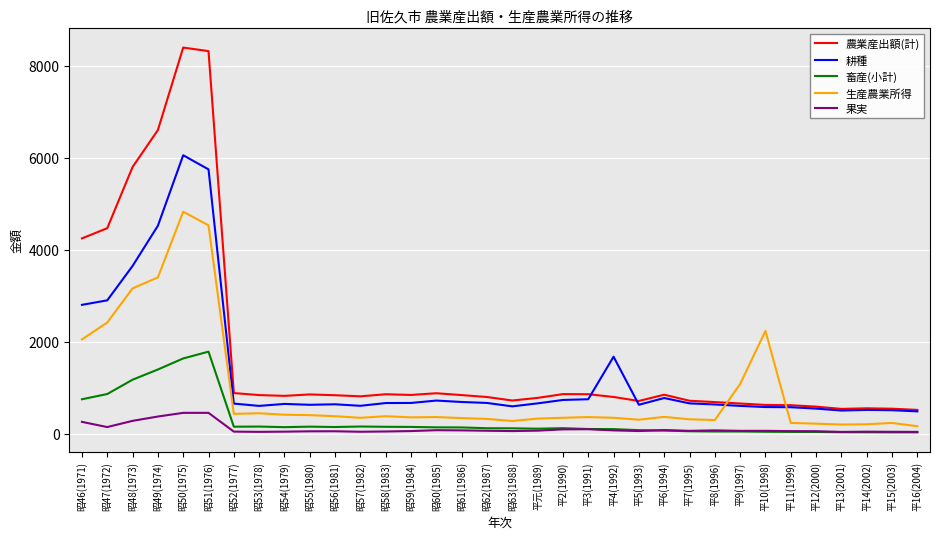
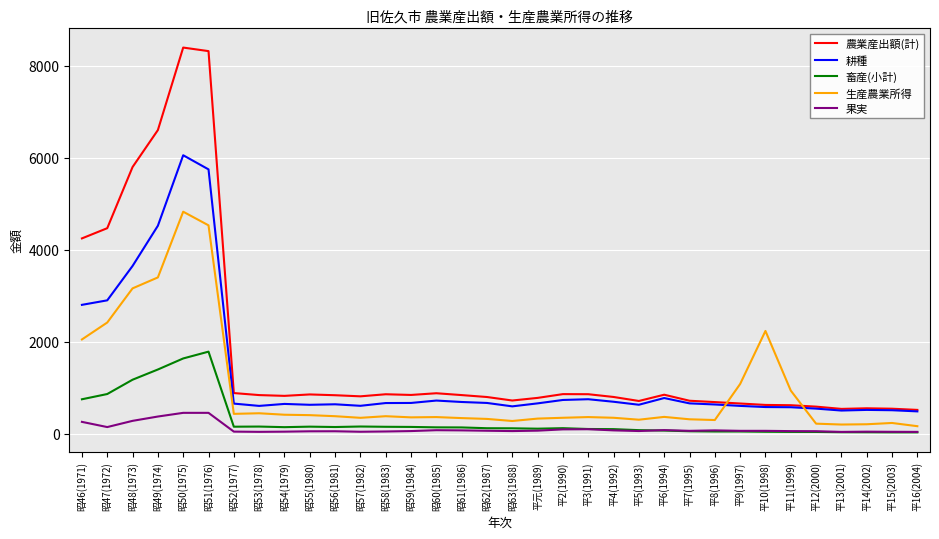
  {
    "農業産出額(計)": {
      "昭46(1971)": 4200,
      "昭47(1972)": 4500,
      "昭48(1973)": 5800,
      "昭49(1974)": 6600,
      "昭50(1975)": 8400,
      "昭51(1976)": 8300,
      "昭52(1977)": 900,
      "昭53(1978)": 800,
      "昭54(1979)": 800,
      "昭55(1980)": 900,
      "昭56(1981)": 800,
      "昭57(1982)": 800,
      "昭58(1983)": 900,
      "昭59(1984)": 800,
      "昭60(1985)": 900,
      "昭61(1986)": 800,
      "昭62(1987)": 800,
      "昭63(1988)": 700,
      "平元(1989)": 800,
      "平2(1990)": 900,
      "平3(1991)": 900,
      "平4(1992)": 800,
      "平5(1993)": 700,
      "平6(1994)": 900,
      "平7(1995)": 700
    },
    "耕種": {
      "昭46(1971)": 2800,
      "昭47(1972)": 2900,
      "昭48(1973)": 3600,
      "昭49(1974)": 4500,
      "昭50(1975)": 6100,
      "昭51(1976)": 5700,
      "昭52(1977)": 700,
      "昭53(1978)": 600,
      "昭54(1979)": 700,
      "昭55(1980)": 600,
      "昭56(1981)": 600,
      "昭57(1982)": 600,
      "昭58(1983)": 700,
      "昭59(1984)": 700,
      "昭60(1985)": 700,
      "昭61(1986)": 700,
      "昭62(1987)": 700,
      "昭63(1988)": 600,
      "平元(1989)": 700,
      "平2(1990)": 700,
      "平3(1991)": 800,
-     "平4(1992)": 1700,
+     "平4(1992)": 700,
      "平5(1993)": 600,
      "平6(1994)": 800,
      "平7(1995)": 700
    },
    "畜産(小計)": {
      "昭46(1971)": 800,
      "昭47(1972)": 900,
      "昭48(1973)": 1200,
      "昭49(1974)": 1400,
      "昭50(1975)": 1600,
      "昭51(1976)": 1800,
      "昭52(1977)": 200,
      "昭53(1978)": 200,
      "昭54(1979)": 100,
      "昭55(1980)": 200,
      "昭56(1981)": 100,
      "昭57(1982)": 200,
      "昭58(1983)": 200,
      "昭59(1984)": 200,
      "昭60(1985)": 100,
      "昭61(1986)": 100,
      "昭63(1988)": 100
    },
    "生産農業所得": {
      "昭46(1971)": 2100,
      "昭47(1972)": 2400,
      "昭48(1973)": 3200,
      "昭49(1974)": 3400,
      "昭50(1975)": 4800,
      "昭51(1976)": 4500,
      "昭52(1977)": 400,
      "昭53(1978)": 400,
      "昭54(1979)": 400,
      "昭55(1980)": 400,
      "昭56(1981)": 400,
      "昭57(1982)": 300,
      "昭58(1983)": 400,
      "昭59(1984)": 400,
      "昭60(1985)": 400,
      "昭61(1986)": 300,
      "昭62(1987)": 300,
      "昭63(1988)": 300,
      "平元(1989)": 300,
      "平2(1990)": 400,
      "平3(1991)": 400,
      "平4(1992)": 400,
      "平5(1993)": 300,
      "平6(1994)": 400,
      "平7(1995)": 300,
      "平8(1996)": 300,
      "平9(1997)": 1100,
      "平10(1998)": 2200,
-     "平11(1999)": 200,
+     "平11(1999)": 900,
      "平12(2000)": 200,
      "平13(2001)": 200,
      "平14(2002)": 200,
      "平15(2003)": 200,
      "平16(2004)": 200
    },
    "果実": {
      "昭46(1971)": 300,
      "昭47(1972)": 100,
      "昭48(1973)": 300,
      "昭49(1974)": 400,
      "昭50(1975)": 500,
      "昭51(1976)": 500,
      "昭52(1977)": 0,
      "昭53(1978)": 0,
      "昭54(1979)": 0,
      "昭55(1980)": 100,
      "昭56(1981)": 100,
      "昭57(1982)": 0,
      "昭58(1983)": 100,
      "昭59(1984)": 100,
      "昭60(1985)": 100,
      "昭61(1986)": 100,
      "昭63(1988)": 100
    }
  }
